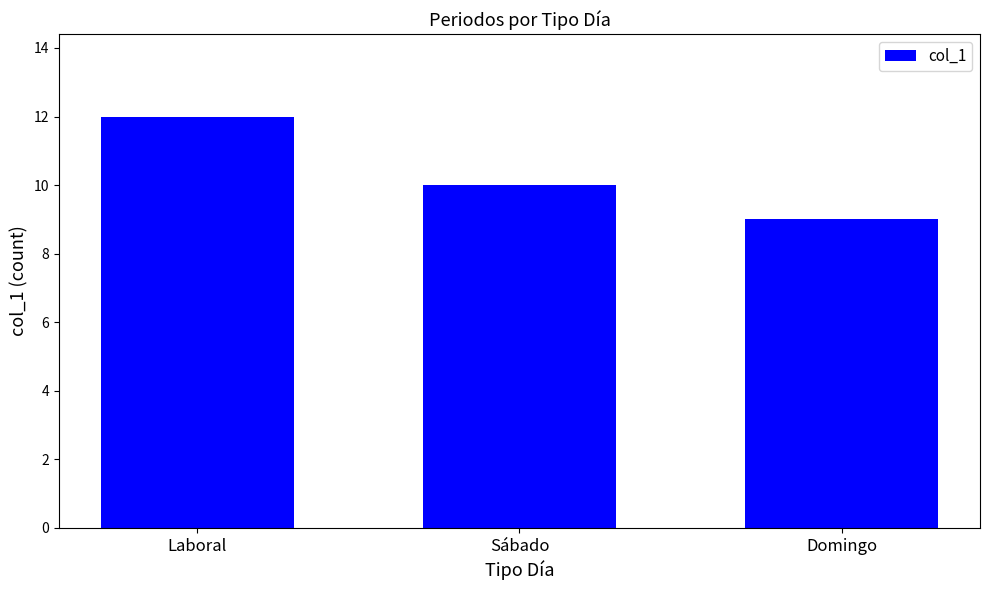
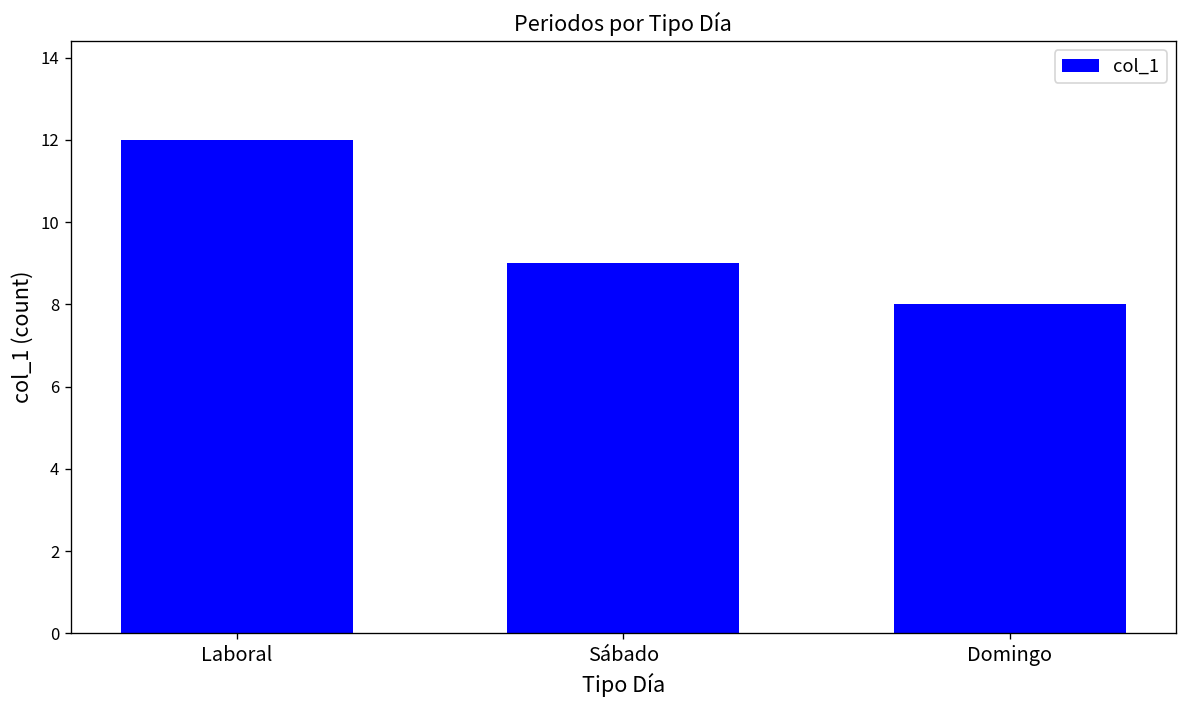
  {
    "Laboral": 12,
-   "Sábado": 10,
-   "Domingo": 9
+   "Sábado": 9,
+   "Domingo": 8
  }
